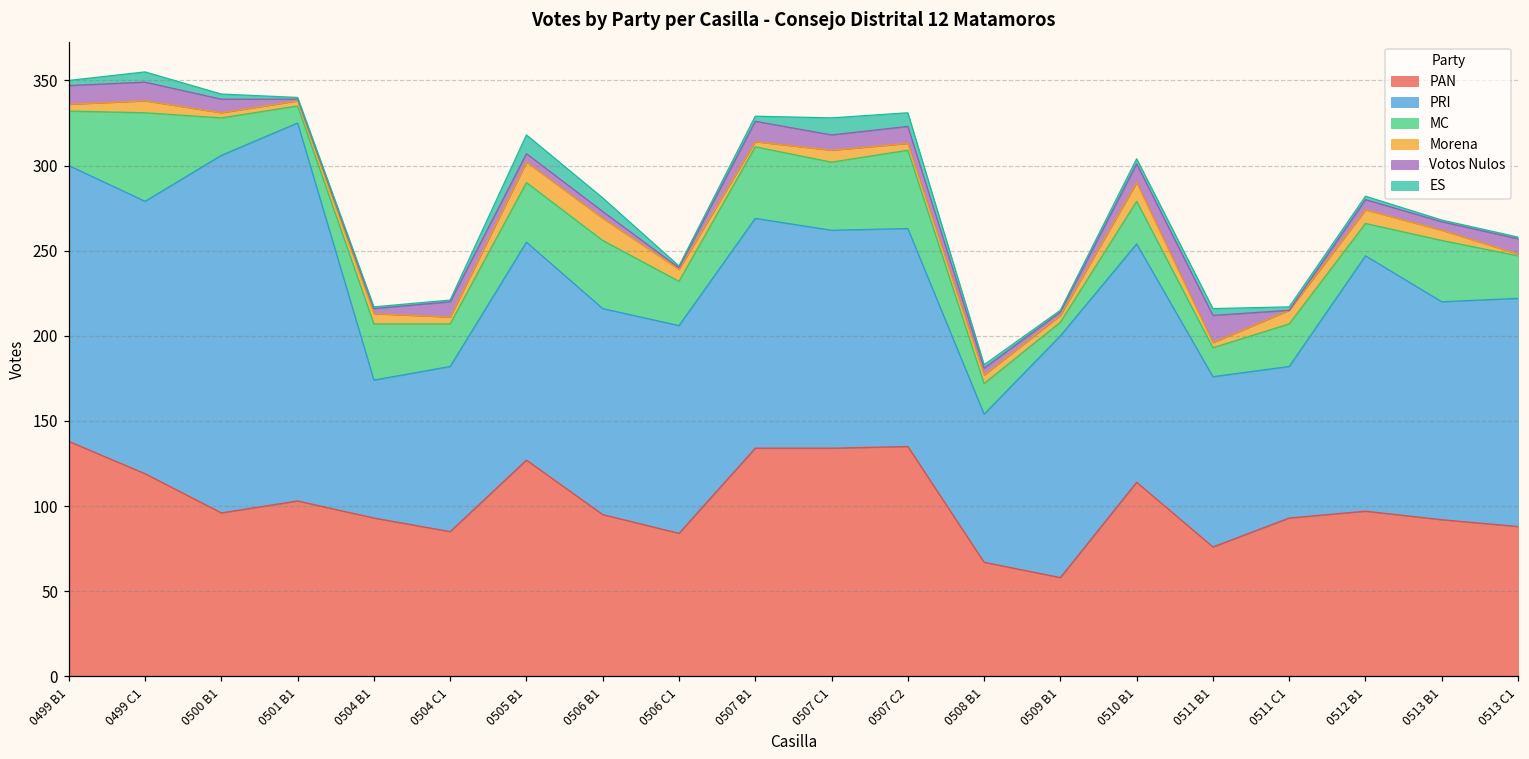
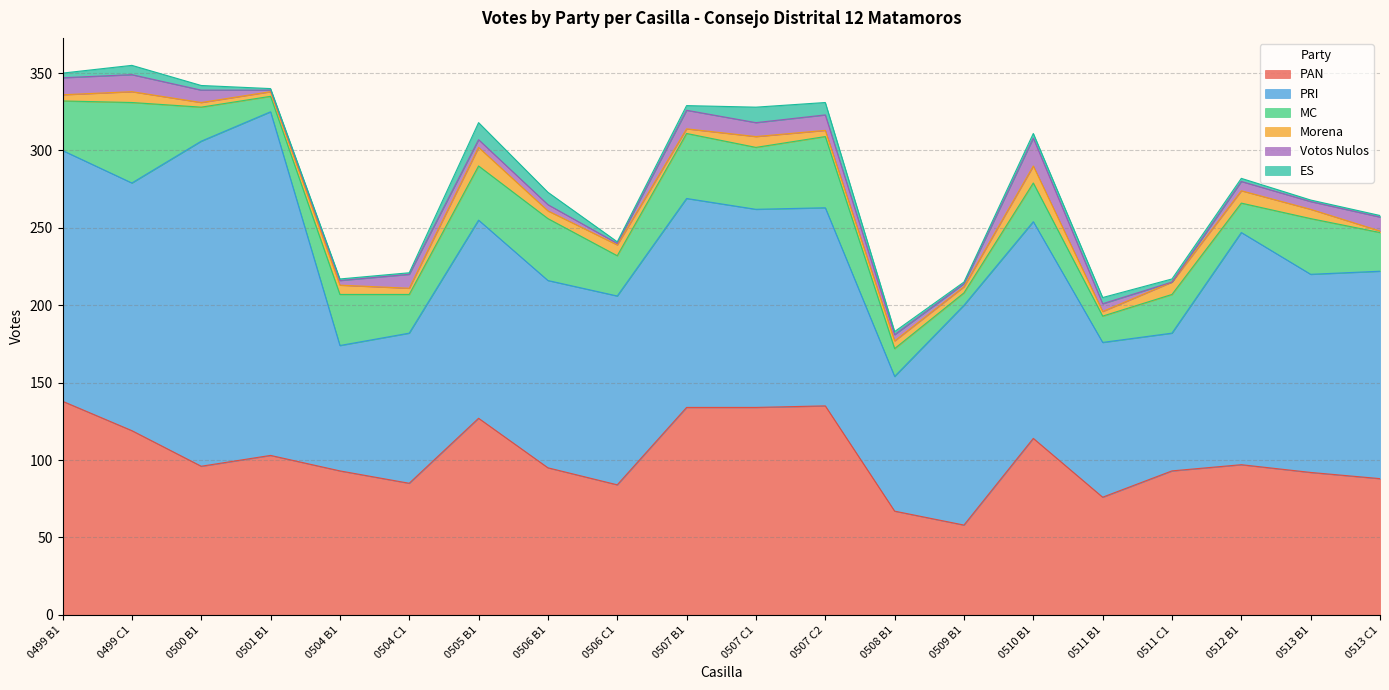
  {
    "PAN": {
      "0499 B1": 138,
      "0499 C1": 119,
      "0500 B1": 96,
      "0501 B1": 103,
      "0504 B1": 93,
      "0504 C1": 85,
      "0505 B1": 127,
      "0506 B1": 95,
      "0506 C1": 84,
      "0507 B1": 134,
      "0507 C1": 134,
      "0507 C2": 135,
      "0508 B1": 67,
      "0509 B1": 58,
      "0510 B1": 114,
      "0511 B1": 76,
      "0511 C1": 93,
      "0512 B1": 97,
      "0513 B1": 92,
      "0513 C1": 88
    },
    "PRI": {
      "0499 B1": 162,
      "0499 C1": 160,
      "0500 B1": 210,
      "0501 B1": 222,
      "0504 B1": 81,
      "0504 C1": 97,
      "0505 B1": 128,
      "0506 B1": 121,
      "0506 C1": 122,
      "0507 B1": 135,
      "0507 C1": 128,
      "0507 C2": 128,
      "0508 B1": 87,
      "0509 B1": 142,
      "0510 B1": 140,
      "0511 B1": 100,
      "0511 C1": 89,
      "0512 B1": 150,
      "0513 B1": 128,
      "0513 C1": 134
    },
    "Morena": {
      "0499 B1": 4,
      "0499 C1": 7,
      "0500 B1": 3,
      "0504 B1": 6,
      "0504 C1": 4,
      "0505 B1": 12,
-     "0506 B1": 13,
+     "0506 B1": 5,
      "0507 B1": 3,
      "0507 C1": 7,
      "0507 C2": 4,
      "0508 B1": 5,
      "0509 B1": 4,
      "0510 B1": 11,
      "0511 B1": 3,
      "0512 B1": 8,
      "0513 B1": 6
    },
    "Votos Nulos": {
      "0499 B1": 11,
      "0499 C1": 11,
      "0500 B1": 8,
      "0505 B1": 5,
      "0506 B1": 4,
      "0507 B1": 12,
      "0507 C1": 9,
      "0507 C2": 10,
      "0508 B1": 4,
-     "0510 B1": 11,
-     "0511 B1": 16,
+     "0510 B1": 18,
+     "0511 B1": 5,
      "0512 B1": 6
    }
  }
